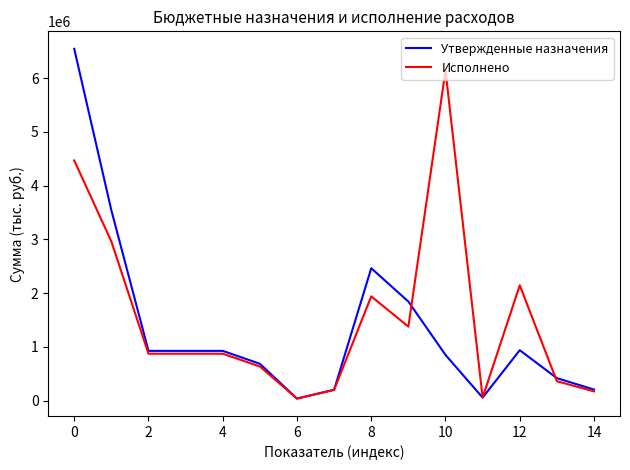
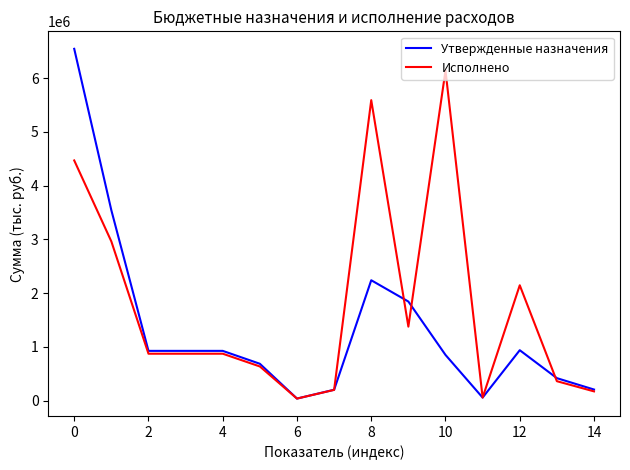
  {
    "Утвержденные назначения": {
      "0": 6500000,
      "2": 900000,
      "4": 900000,
-     "8": 2500000,
+     "8": 2200000,
      "10": 900000,
      "12": 900000
    },
    "Исполнено": {
      "0": 4500000,
      "2": 900000,
      "4": 900000,
-     "8": 1900000,
+     "8": 5600000,
      "12": 2100000
    }
  }
